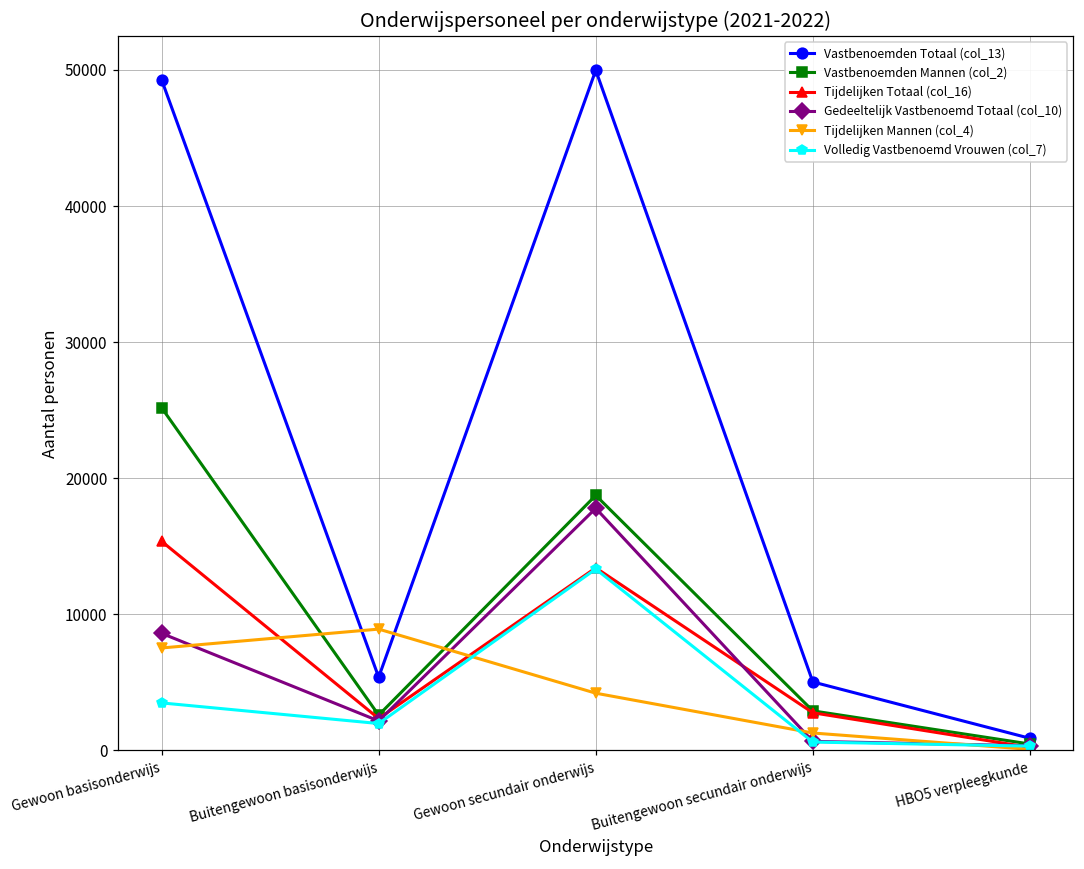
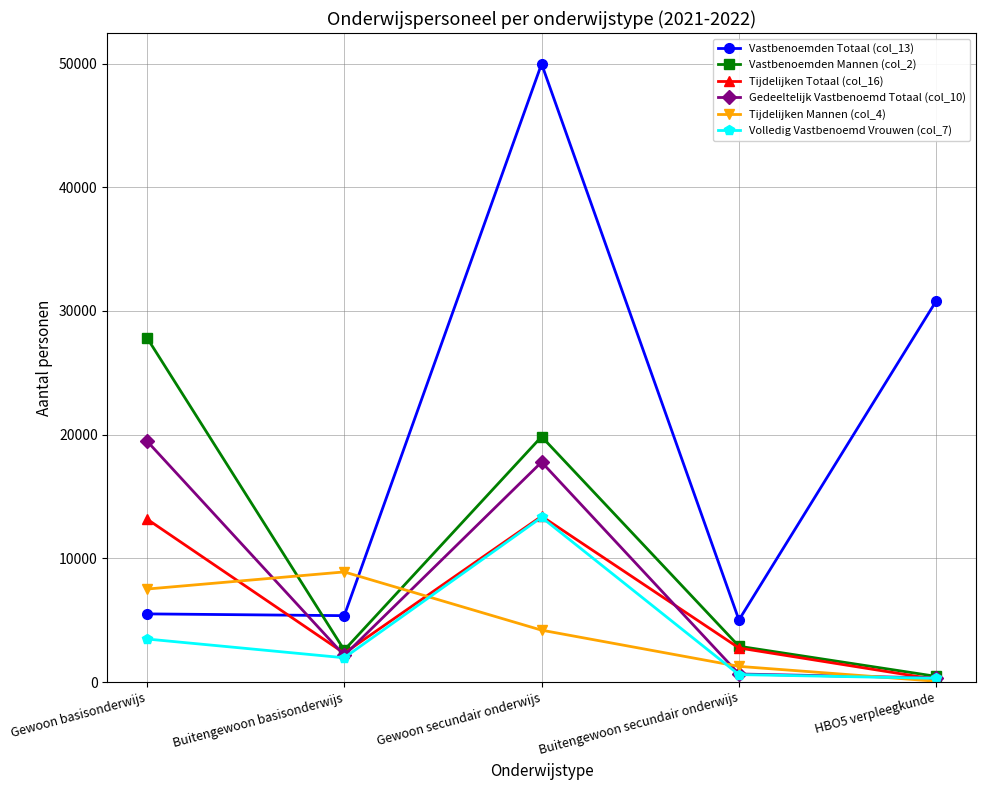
  {
    "Vastbenoemden Totaal (col_13)": {
-     "Gewoon basisonderwijs": 49300,
+     "Gewoon basisonderwijs": 5500,
      "Buitengewoon basisonderwijs": 5400,
      "Gewoon secundair onderwijs": 50000,
      "Buitengewoon secundair onderwijs": 5000,
-     "HBO5 verpleegkunde": 900
+     "HBO5 verpleegkunde": 30800
    },
    "Vastbenoemden Mannen (col_2)": {
-     "Gewoon basisonderwijs": 25200,
+     "Gewoon basisonderwijs": 27800,
      "Buitengewoon basisonderwijs": 2600,
-     "Gewoon secundair onderwijs": 18700
+     "Gewoon secundair onderwijs": 19800
    },
    "Tijdelijken Totaal (col_16)": {
-     "Gewoon basisonderwijs": 15400
+     "Gewoon basisonderwijs": 13200
    },
    "Gedeeltelijk Vastbenoemd Totaal (col_10)": {
-     "Gewoon basisonderwijs": 8600,
+     "Gewoon basisonderwijs": 19500,
      "Gewoon secundair onderwijs": 17800
    },
    "Tijdelijken Mannen (col_4)": {
      "Gewoon basisonderwijs": 7500,
      "Buitengewoon basisonderwijs": 8900,
      "Gewoon secundair onderwijs": 4200,
      "Buitengewoon secundair onderwijs": 1300
    },
    "Volledig Vastbenoemd Vrouwen (col_7)": {
      "Gewoon basisonderwijs": 3500
    }
  }
